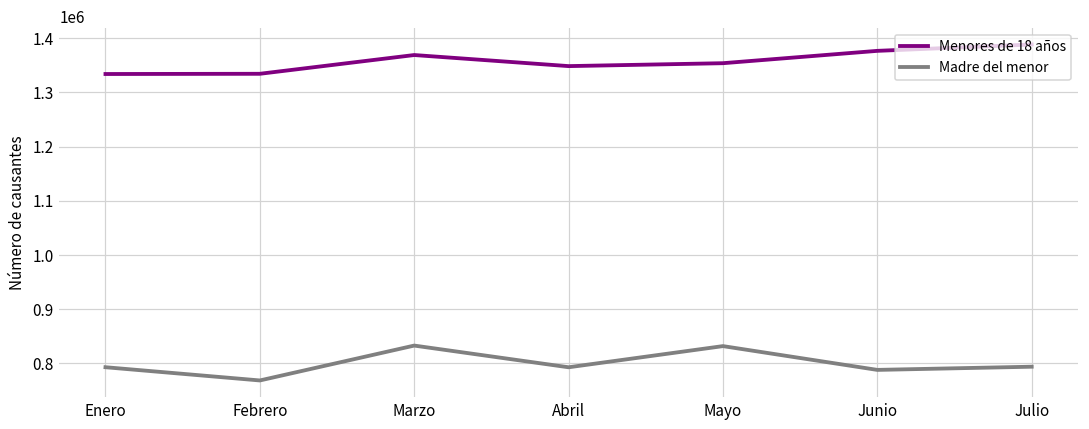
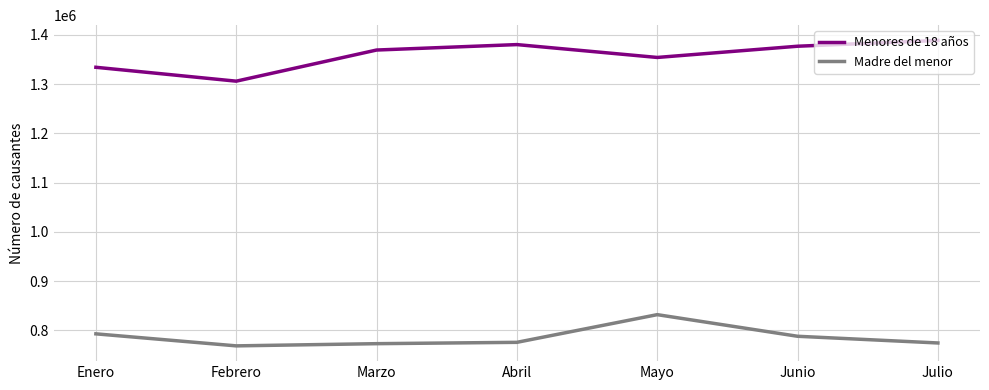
  {
    "Menores de 18 años": {
      "Enero": 1330000,
-     "Febrero": 1330000,
+     "Febrero": 1310000,
      "Marzo": 1370000,
-     "Abril": 1350000,
+     "Abril": 1380000,
      "Mayo": 1350000,
      "Junio": 1380000
    },
    "Madre del menor": {
      "Enero": 790000,
      "Febrero": 770000,
-     "Marzo": 830000,
-     "Abril": 790000,
+     "Marzo": 770000,
+     "Abril": 780000,
      "Mayo": 830000,
      "Junio": 790000,
-     "Julio": 790000
+     "Julio": 770000
    }
  }
